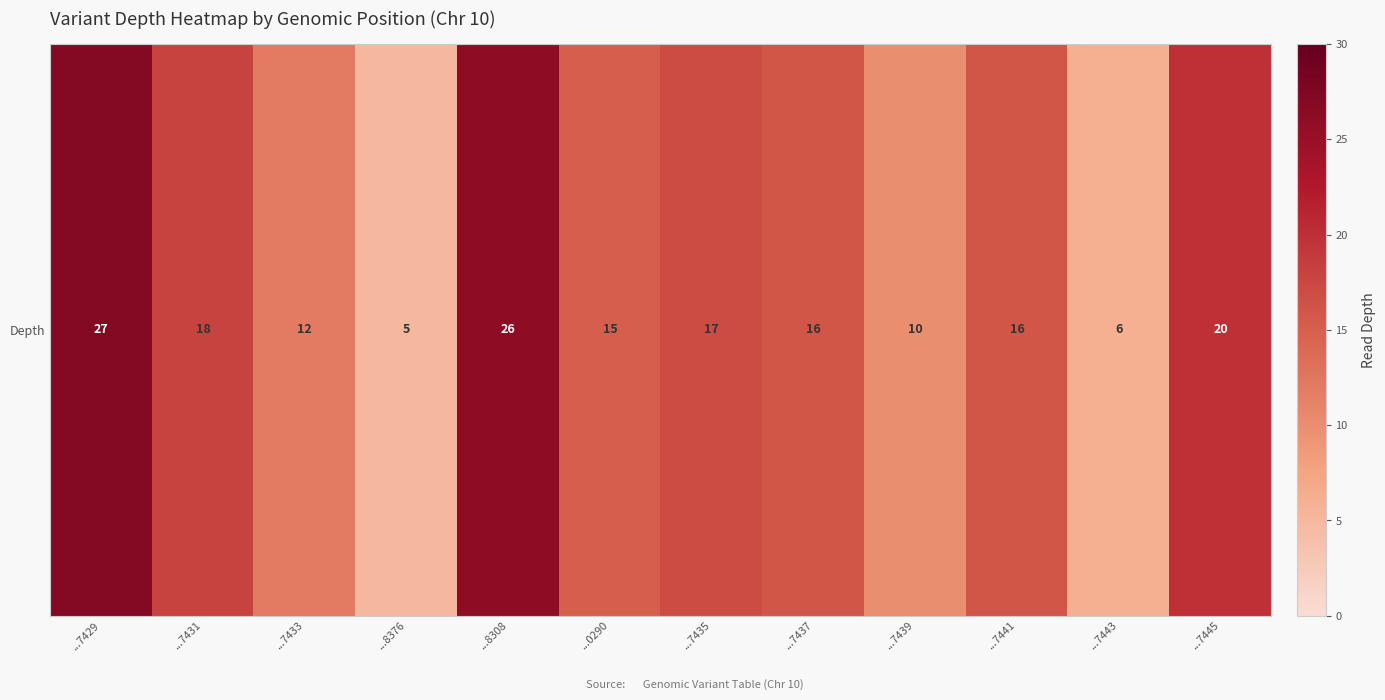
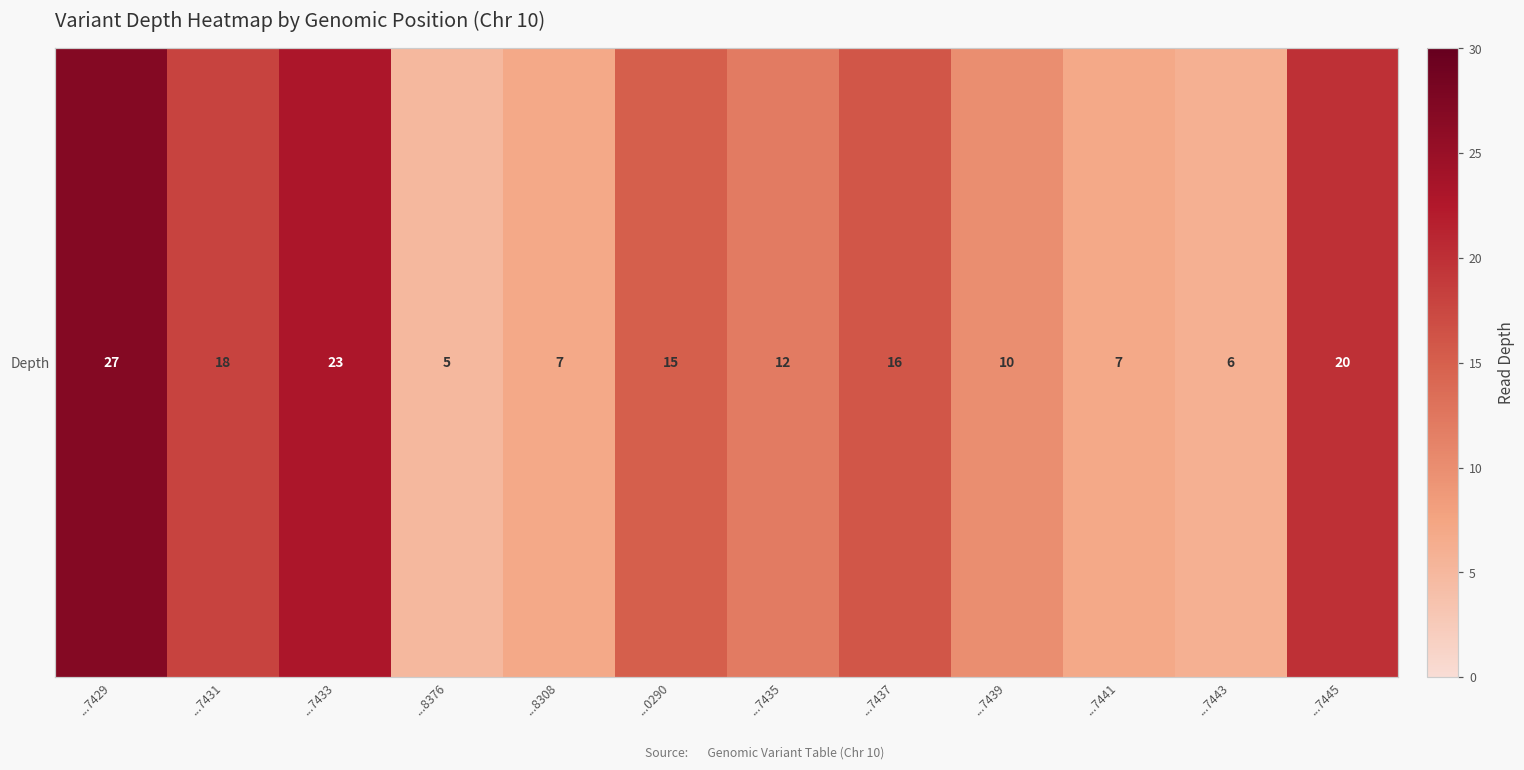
  {
    "Depth": {
      "...7429": 27,
      "...7431": 18,
-     "...7433": 12,
+     "...7433": 23,
      "...8376": 5,
-     "...8308": 26,
+     "...8308": 7,
      "...0290": 15,
-     "...7435": 17,
+     "...7435": 12,
      "...7437": 16,
      "...7439": 10,
-     "...7441": 16,
+     "...7441": 7,
      "...7443": 6,
      "...7445": 20
    }
  }
